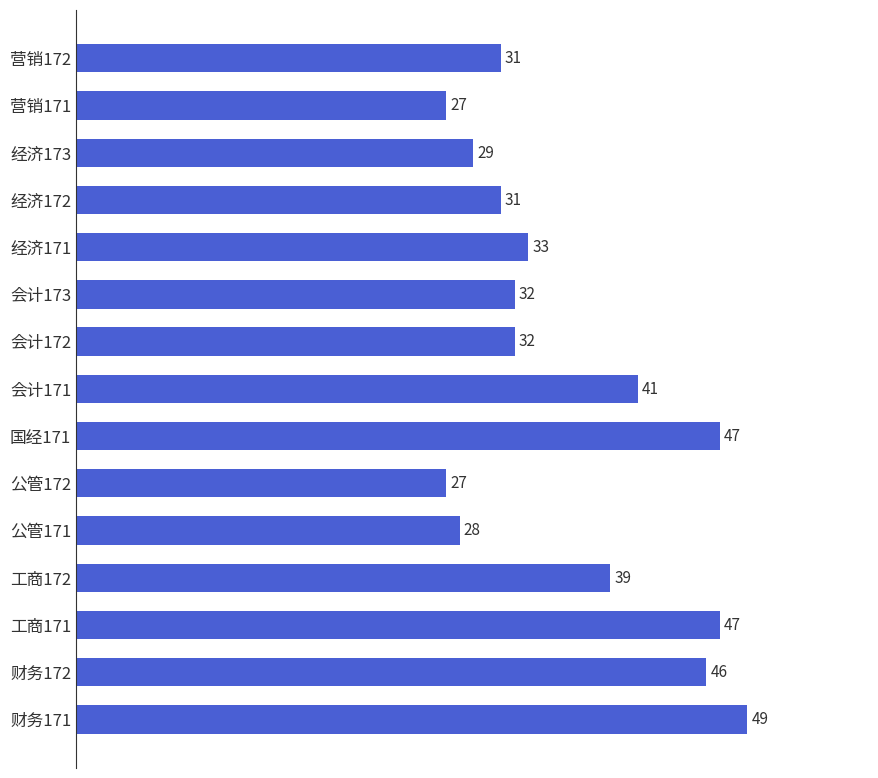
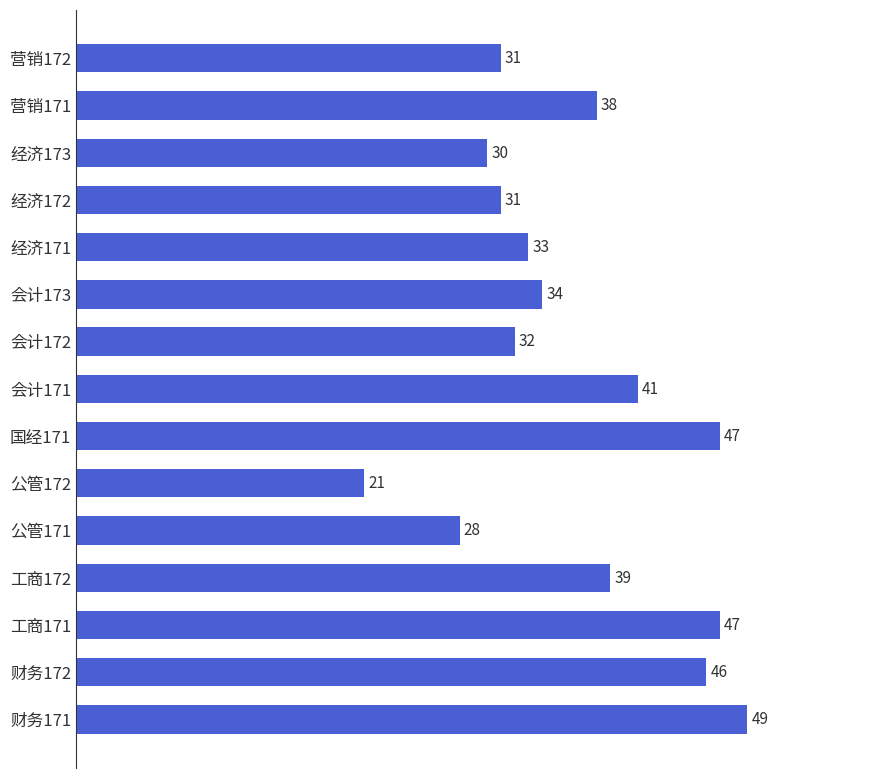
  {
    "营销172": 31,
-   "营销171": 27,
-   "经济173": 29,
+   "营销171": 38,
+   "经济173": 30,
    "经济172": 31,
    "经济171": 33,
-   "会计173": 32,
+   "会计173": 34,
    "会计172": 32,
    "会计171": 41,
    "国经171": 47,
-   "公管172": 27,
+   "公管172": 21,
    "公管171": 28,
    "工商172": 39,
    "工商171": 47,
    "财务172": 46,
    "财务171": 49
  }
